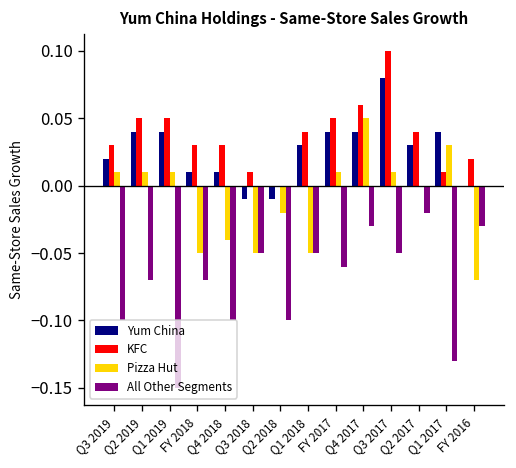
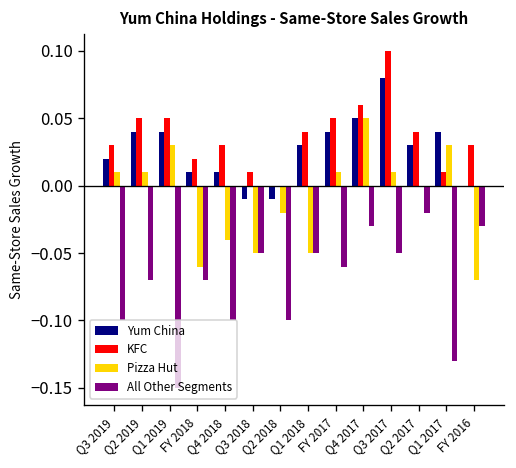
  {
    "Yum China": {
      "Q3 2019": 0.02,
      "Q2 2019": 0.04,
      "Q1 2019": 0.04,
      "FY 2018": 0.01,
      "Q4 2018": 0.01,
      "Q3 2018": -0.01,
      "Q2 2018": -0.01,
      "Q1 2018": 0.03,
      "FY 2017": 0.04,
-     "Q4 2017": 0.04,
+     "Q4 2017": 0.05,
      "Q3 2017": 0.08,
      "Q2 2017": 0.03,
      "Q1 2017": 0.04,
      "FY 2016": 0.00
    },
    "KFC": {
      "Q3 2019": 0.03,
      "Q2 2019": 0.05,
      "Q1 2019": 0.05,
-     "FY 2018": 0.03,
+     "FY 2018": 0.02,
      "Q4 2018": 0.03,
      "Q3 2018": 0.01,
      "Q2 2018": 0.00,
      "Q1 2018": 0.04,
      "FY 2017": 0.05,
      "Q4 2017": 0.06,
      "Q3 2017": 0.10,
      "Q2 2017": 0.04,
      "Q1 2017": 0.01,
-     "FY 2016": 0.02
+     "FY 2016": 0.03
    },
    "Pizza Hut": {
      "Q3 2019": 0.01,
      "Q2 2019": 0.01,
-     "Q1 2019": 0.01,
-     "FY 2018": -0.05,
+     "Q1 2019": 0.03,
+     "FY 2018": -0.06,
      "Q4 2018": -0.04,
      "Q3 2018": -0.05,
      "Q2 2018": -0.02,
      "Q1 2018": -0.05,
      "FY 2017": 0.01,
      "Q4 2017": 0.05,
      "Q3 2017": 0.01,
      "Q2 2017": 0.00,
      "Q1 2017": 0.03,
      "FY 2016": -0.07
    },
    "All Other Segments": {
      "Q3 2019": -0.10,
      "Q2 2019": -0.07,
      "FY 2018": -0.07,
      "Q4 2018": -0.10,
      "Q3 2018": -0.05,
      "Q2 2018": -0.10,
      "Q1 2018": -0.05,
      "FY 2017": -0.06,
      "Q4 2017": -0.03,
      "Q3 2017": -0.05,
      "Q2 2017": -0.02,
      "Q1 2017": -0.13,
      "FY 2016": -0.03
    }
  }
